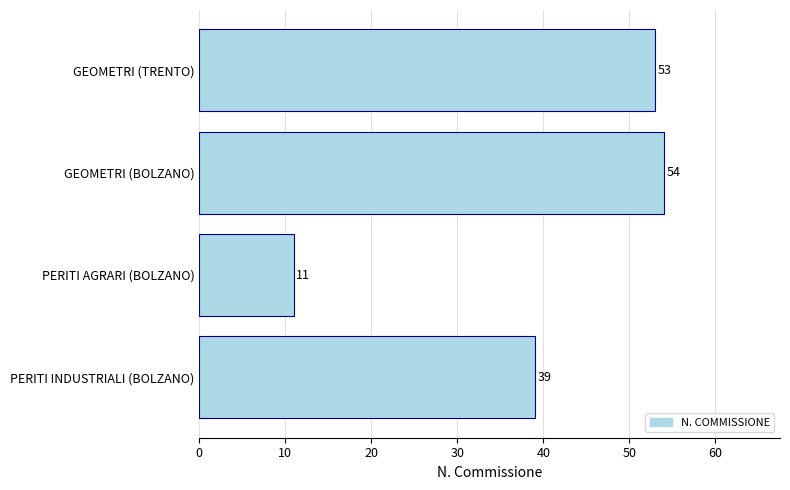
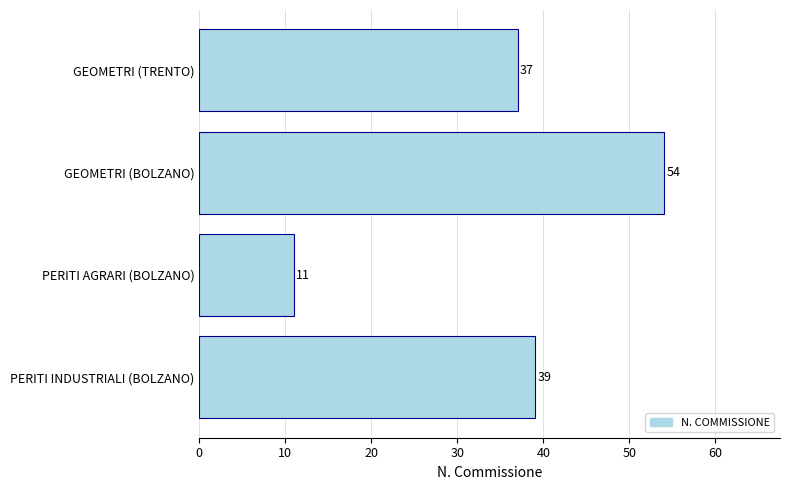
  {
-   "GEOMETRI (TRENTO)": 53,
+   "GEOMETRI (TRENTO)": 37,
    "GEOMETRI (BOLZANO)": 54,
    "PERITI AGRARI (BOLZANO)": 11,
    "PERITI INDUSTRIALI (BOLZANO)": 39
  }
